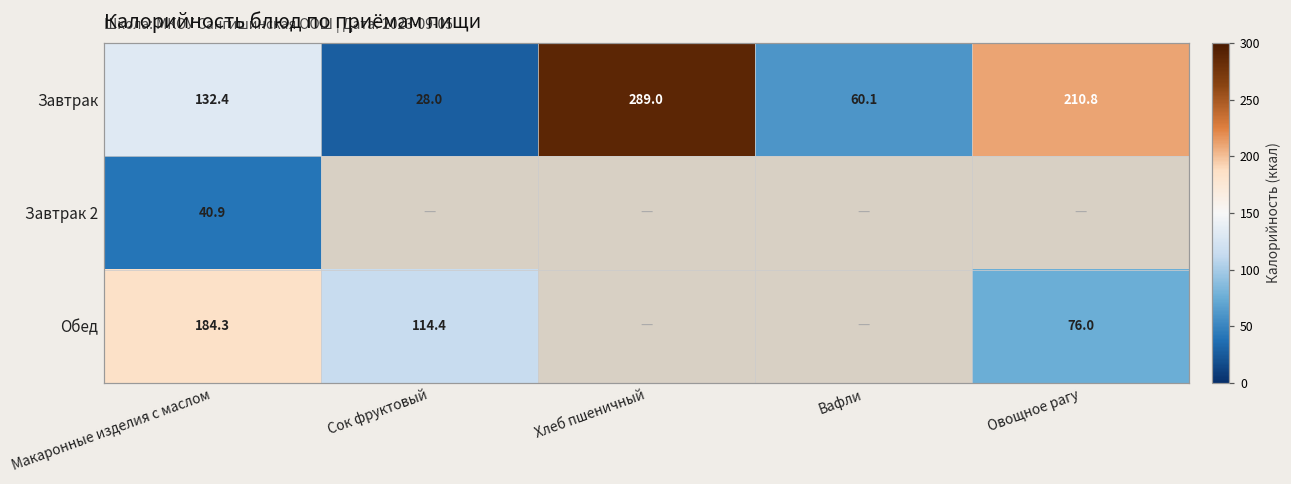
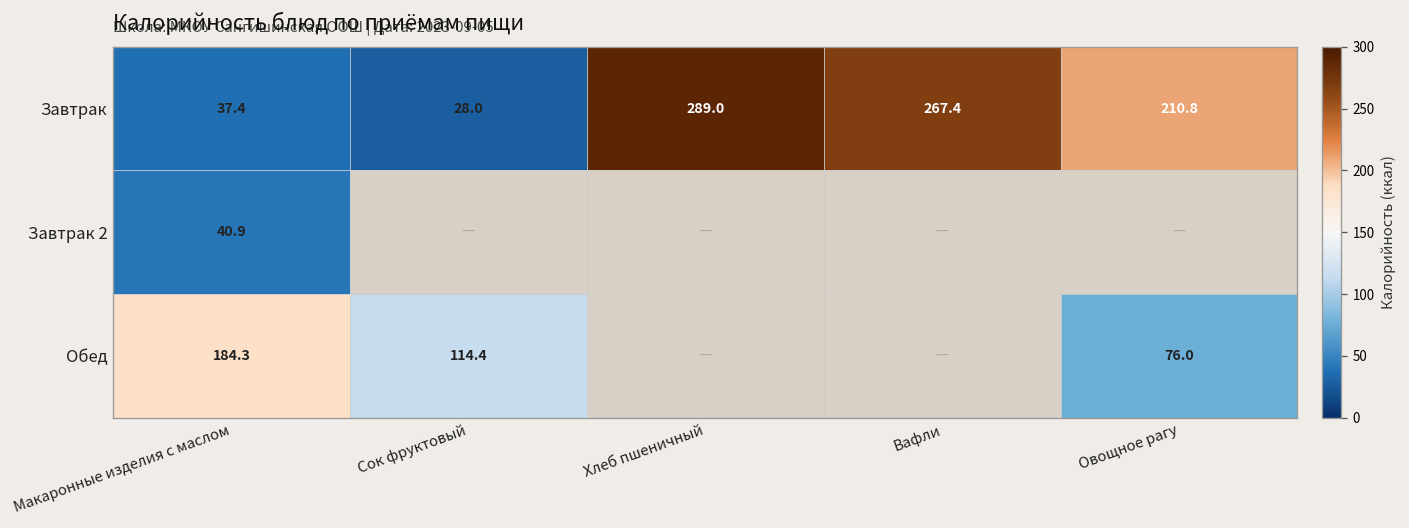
  {
    "Завтрак": {
-     "Макаронные изделия с маслом": 132.4,
+     "Макаронные изделия с маслом": 37.4,
      "Сок фруктовый": 28.0,
      "Хлеб пшеничный": 289.0,
-     "Вафли": 60.1,
+     "Вафли": 267.4,
      "Овощное рагу": 210.8
    },
    "Завтрак 2": {
      "Макаронные изделия с маслом": 40.9
    },
    "Обед": {
      "Макаронные изделия с маслом": 184.3,
      "Сок фруктовый": 114.4,
      "Овощное рагу": 76.0
    }
  }
